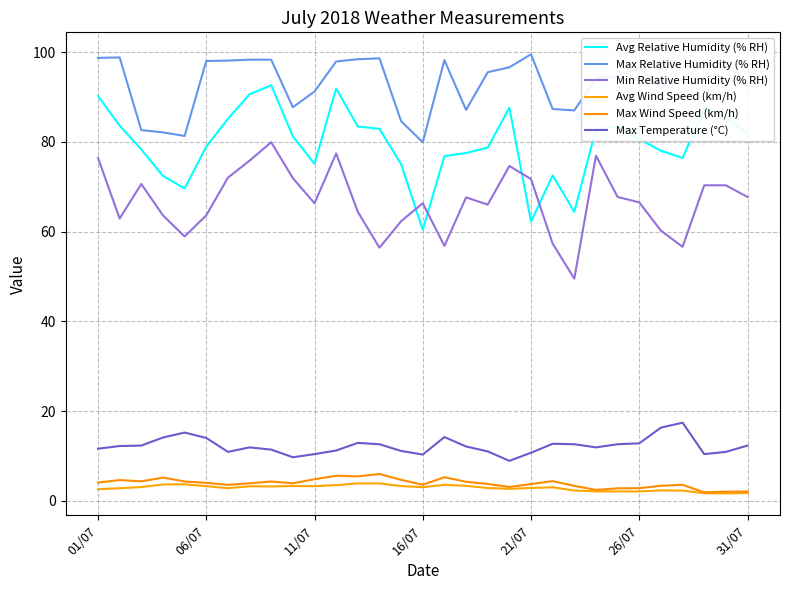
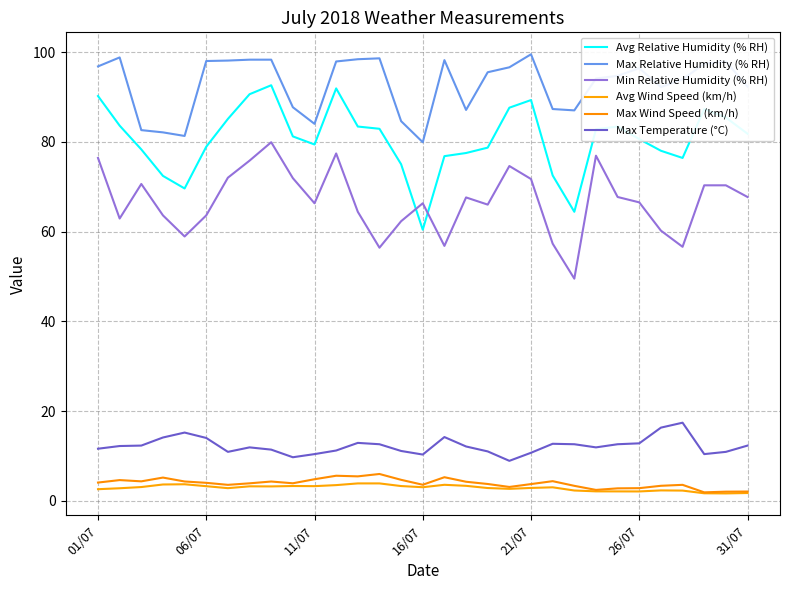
  {
    "Avg Relative Humidity (% RH)": {
      "01/07": 90,
      "06/07": 79,
-     "11/07": 75,
+     "11/07": 79,
      "16/07": 60,
-     "21/07": 62
+     "21/07": 89
    },
    "Max Relative Humidity (% RH)": {
-     "01/07": 99,
+     "01/07": 97,
      "06/07": 98,
-     "11/07": 91,
+     "11/07": 84,
      "16/07": 80,
      "21/07": 100
    }
  }
